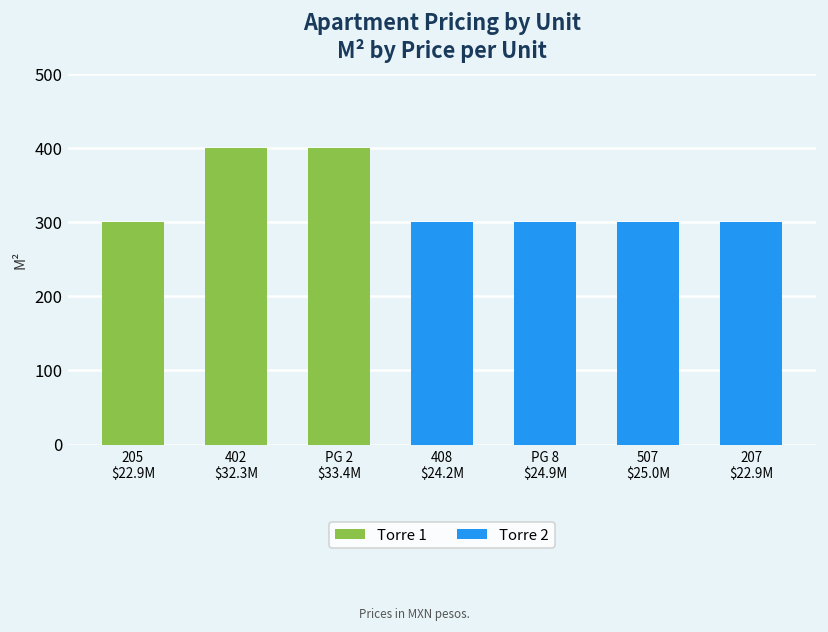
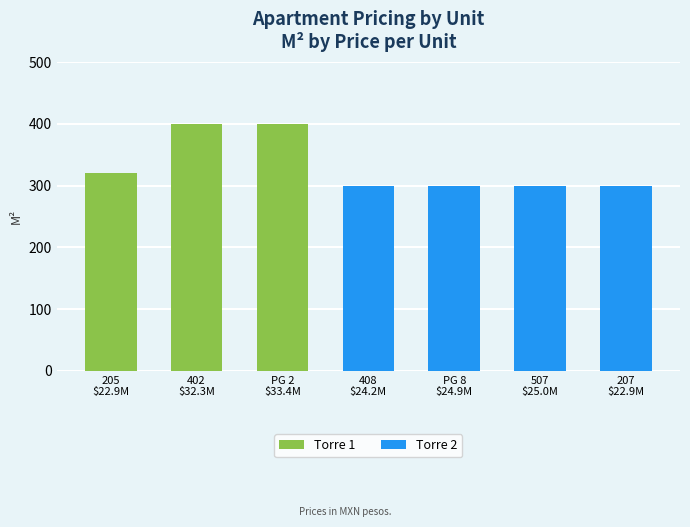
  {
    "Torre 1": {
-     "205 $22.9M": 300,
+     "205 $22.9M": 320,
      "402 $32.3M": 400,
      "PG 2 $33.4M": 400
    },
    "Torre 2": {
      "408 $24.2M": 300,
      "PG 8 $24.9M": 300,
      "507 $25.0M": 300,
      "207 $22.9M": 300
    }
  }
